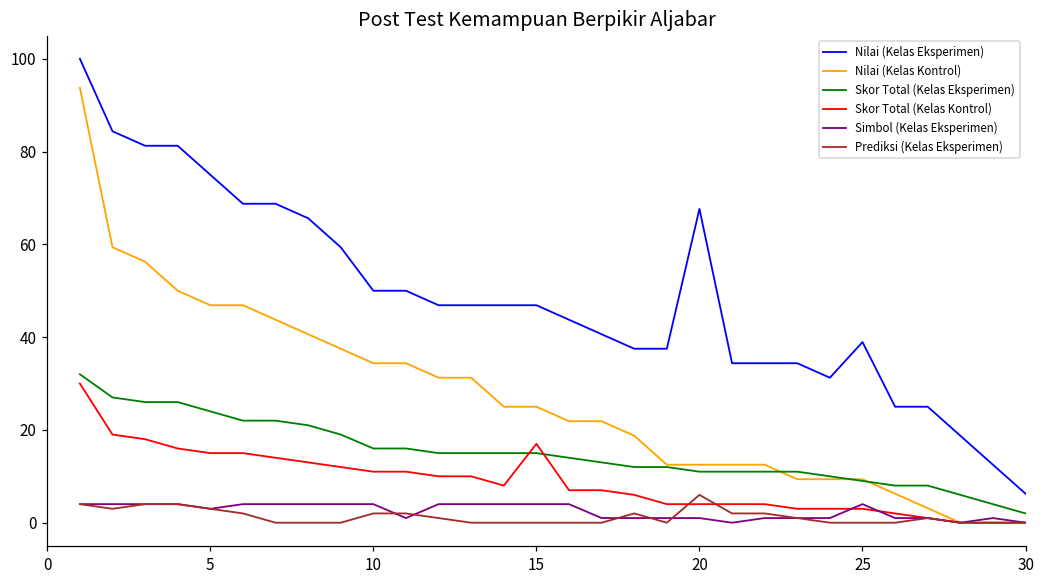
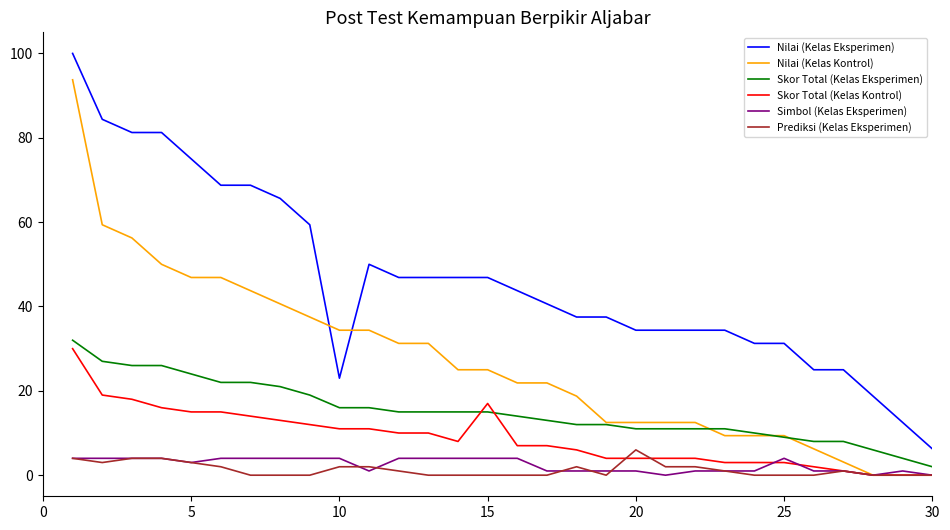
  {
    "Nilai (Kelas Eksperimen)": {
      "5": 75,
-     "10": 50,
+     "10": 23,
      "15": 47,
-     "20": 68,
-     "25": 39,
+     "20": 34,
+     "25": 31,
      "30": 6
    },
    "Nilai (Kelas Kontrol)": {
      "5": 47,
      "10": 34,
      "15": 25,
      "20": 13
    },
    "Skor Total (Kelas Eksperimen)": {
      "5": 24,
      "10": 16,
      "15": 15,
      "20": 11,
      "30": 2
    },
    "Skor Total (Kelas Kontrol)": {
      "5": 15,
      "10": 11,
      "15": 17,
      "20": 4,
      "25": 3
    },
    "Simbol (Kelas Eksperimen)": {
      "10": 4,
      "15": 4,
      "20": 1,
      "25": 4
    },
    "Prediksi (Kelas Eksperimen)": {
      "10": 2,
      "15": 0,
      "20": 6,
      "25": 0
    }
  }
